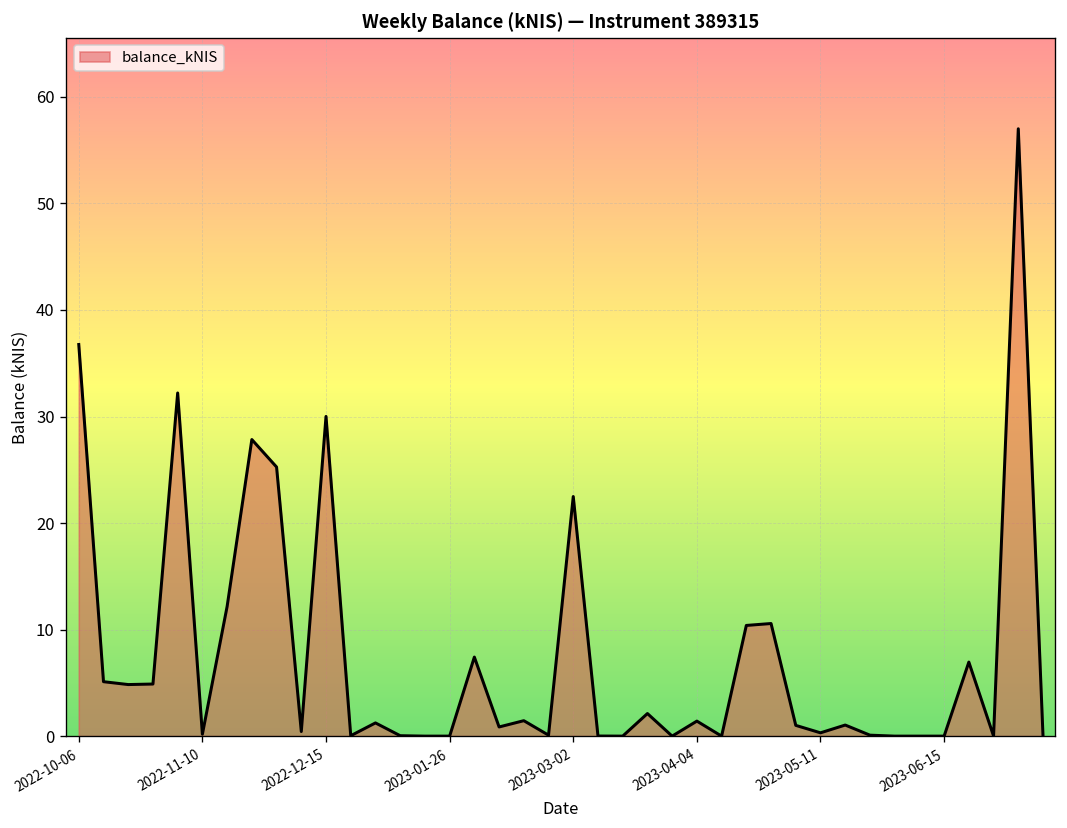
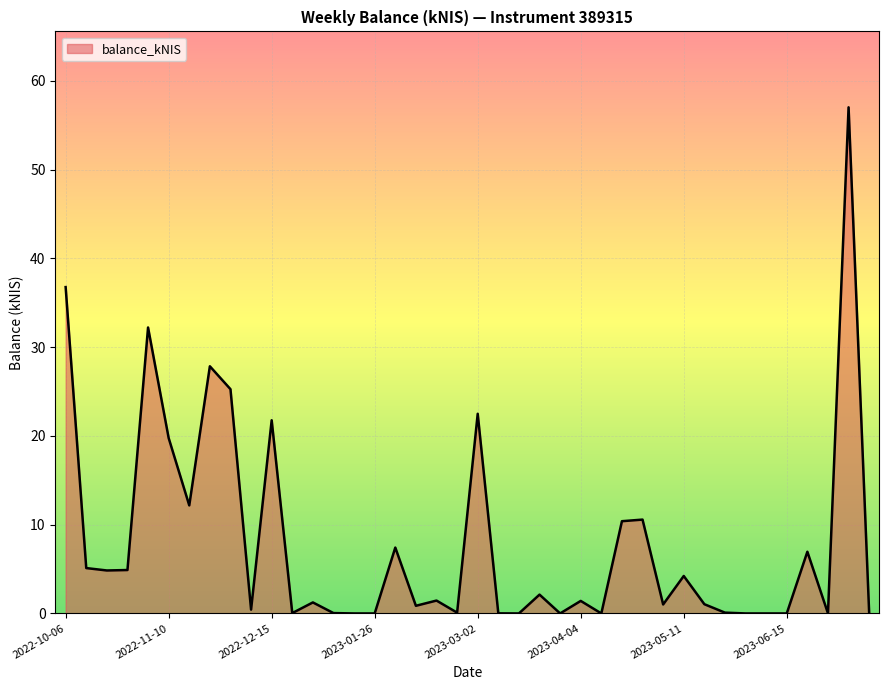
  {
    "2022-10-06": 37,
-   "2022-11-10": 0,
-   "2022-12-15": 30,
+   "2022-11-10": 20,
+   "2022-12-15": 22,
    "2023-01-26": 0,
    "2023-03-02": 22,
    "2023-04-04": 1,
-   "2023-05-11": 0,
+   "2023-05-11": 4,
    "2023-06-15": 0
  }
